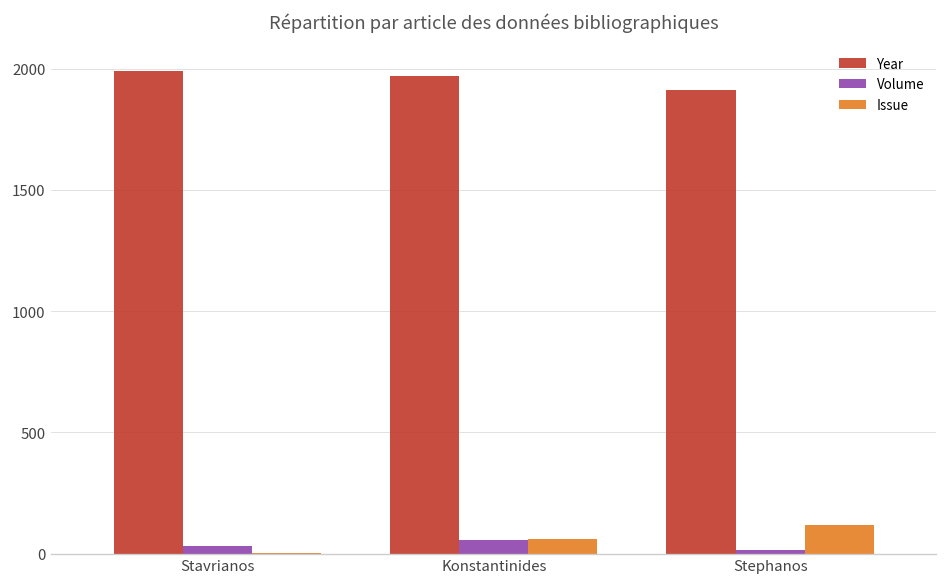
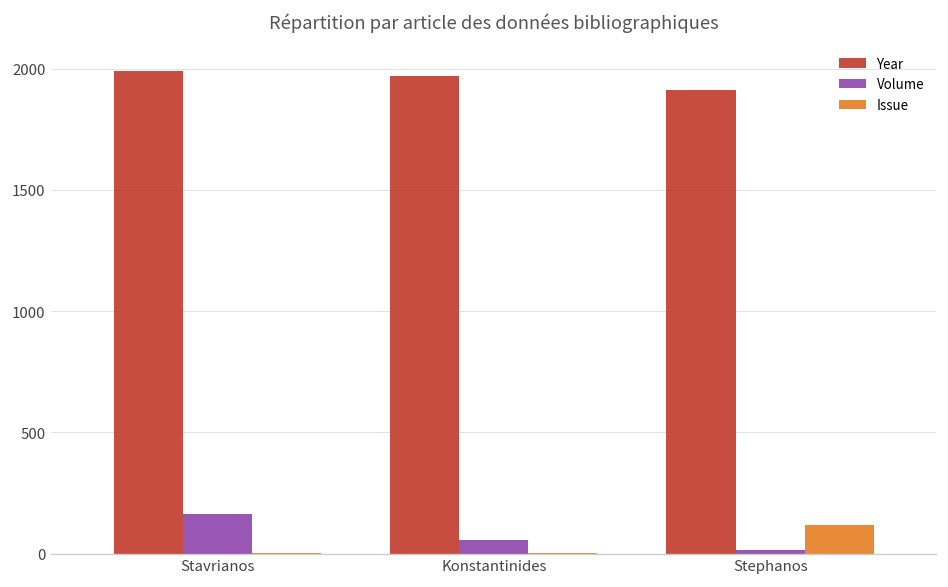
  {
    "Year": {
      "Stavrianos": 1990,
      "Konstantinides": 1970,
      "Stephanos": 1910
    },
    "Volume": {
-     "Stavrianos": 30,
+     "Stavrianos": 160,
      "Konstantinides": 60,
      "Stephanos": 20
    },
    "Issue": {
-     "Konstantinides": 60,
+     "Konstantinides": 0,
      "Stephanos": 120
    }
  }
